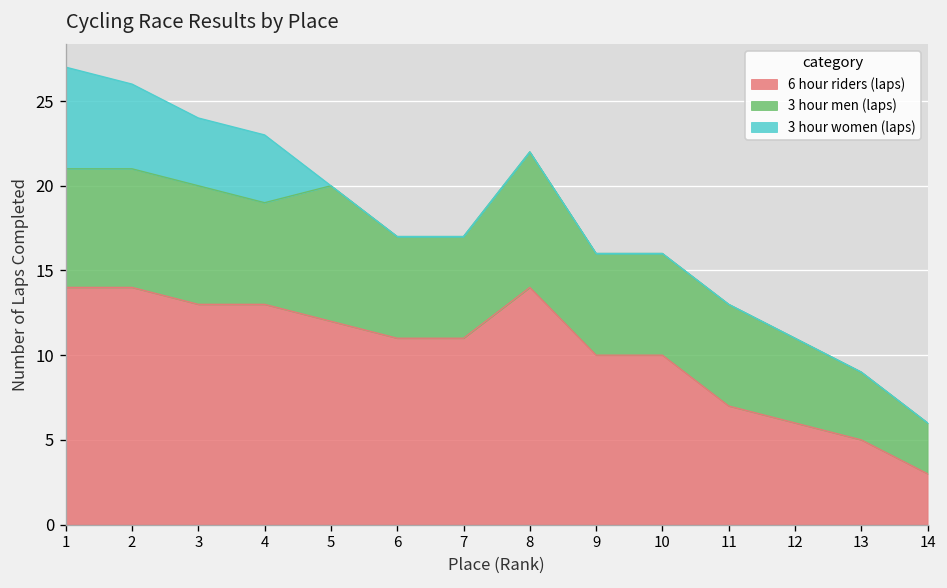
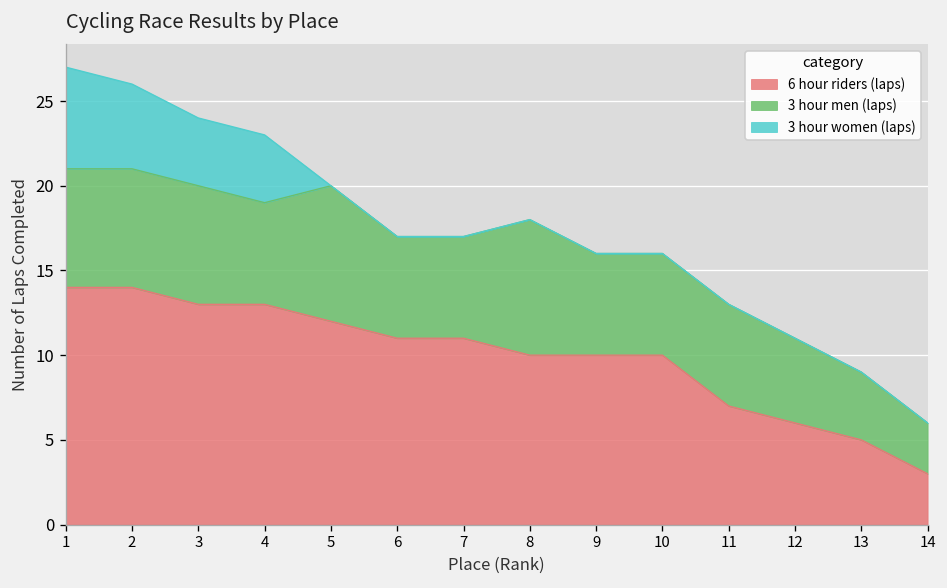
  {
    "6 hour riders (laps)": {
      "1": 14,
      "2": 14,
      "3": 13,
      "4": 13,
      "5": 12,
      "6": 11,
      "7": 11,
-     "8": 14,
+     "8": 10,
      "9": 10,
      "10": 10,
      "11": 7,
      "12": 6,
      "13": 5,
      "14": 3
    },
    "3 hour men (laps)": {
      "1": 7,
      "2": 7,
      "3": 7,
      "4": 6
    },
    "3 hour women (laps)": {
      "1": 6,
      "2": 5,
      "3": 4,
      "4": 4
    }
  }
